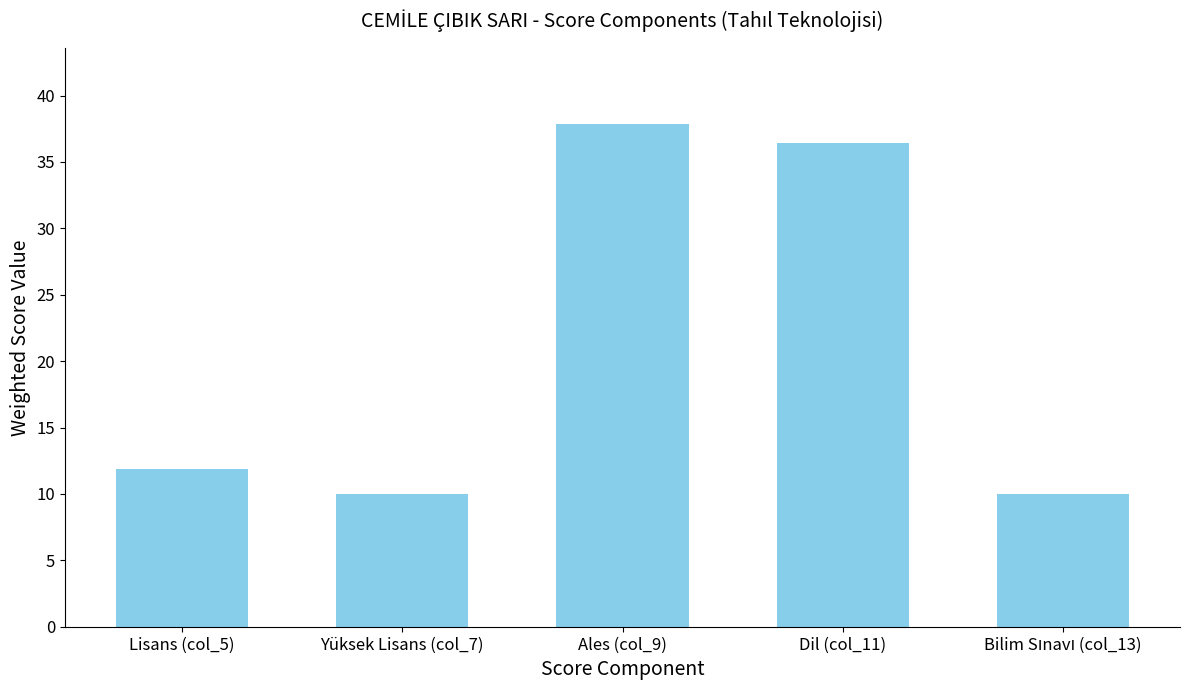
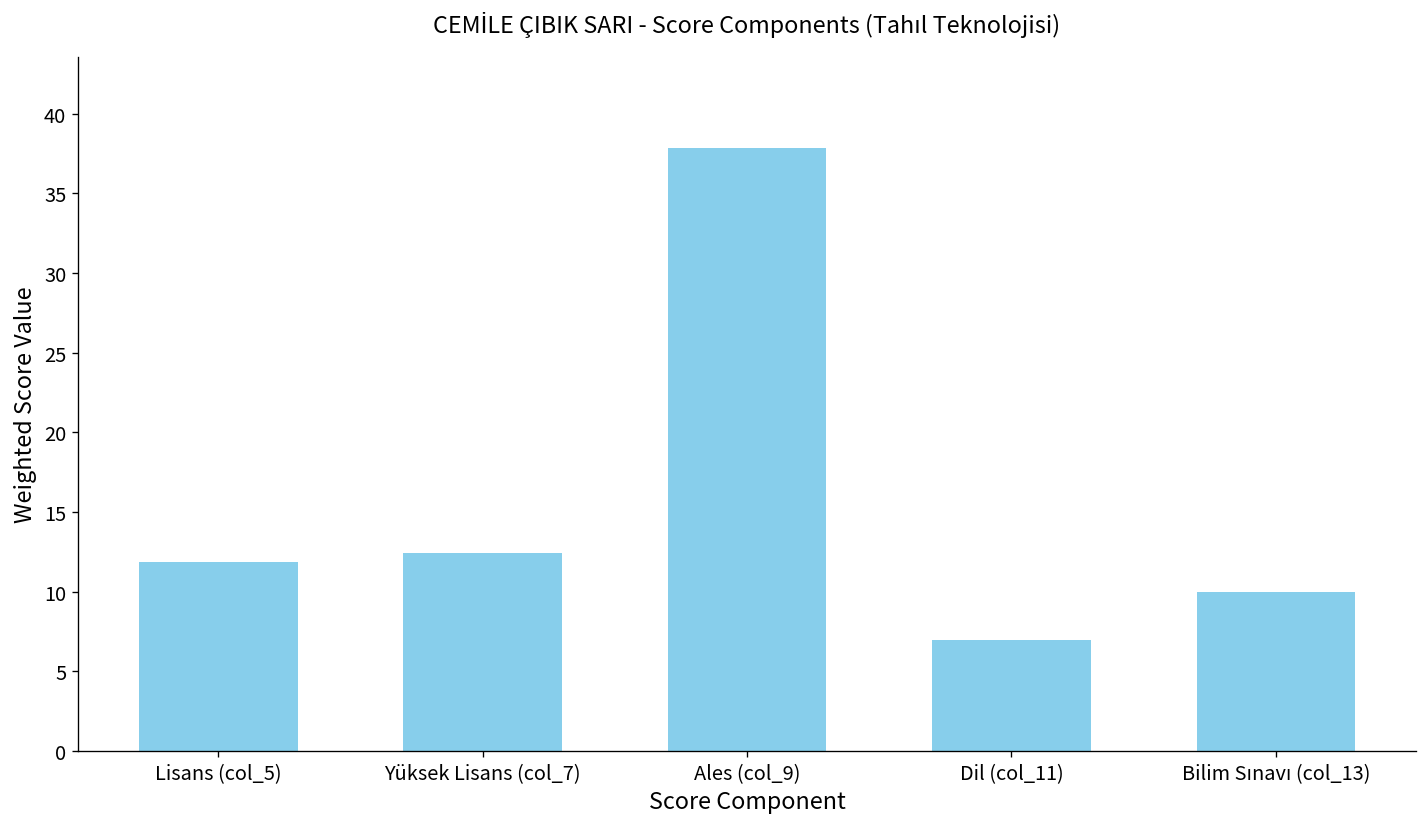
  {
    "Lisans (col_5)": 11.9,
-   "Yüksek Lisans (col_7)": 10.0,
+   "Yüksek Lisans (col_7)": 12.4,
    "Ales (col_9)": 37.9,
-   "Dil (col_11)": 36.4,
+   "Dil (col_11)": 7.0,
    "Bilim Sınavı (col_13)": 10.0
  }
